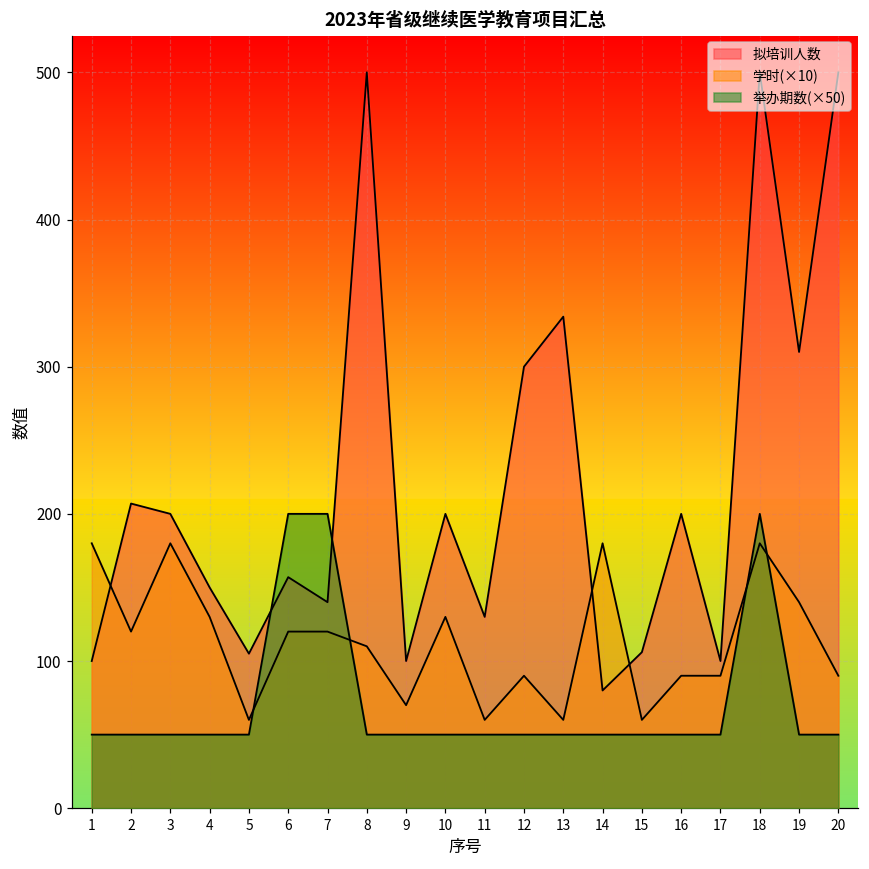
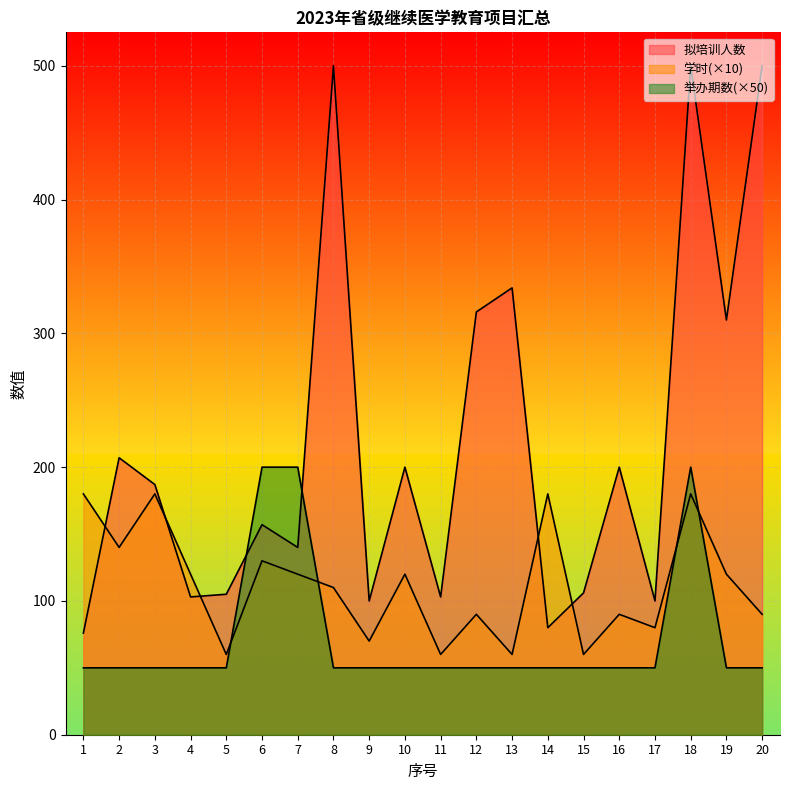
  {
    "拟培训人数": {
-     "1": 100,
+     "1": 76,
      "2": 207,
-     "3": 200,
-     "4": 150,
+     "3": 187,
+     "4": 103,
      "5": 105,
      "6": 157,
      "7": 140,
      "8": 500,
      "9": 100,
      "10": 200,
-     "11": 130,
-     "12": 300,
+     "11": 103,
+     "12": 316,
      "13": 334,
      "14": 80,
      "15": 106,
      "16": 200,
      "17": 100,
      "19": 310
    },
    "学时(×10)": {
      "1": 180,
-     "2": 120,
+     "2": 140,
      "3": 180,
-     "4": 130,
+     "4": 120,
      "5": 60,
-     "6": 120,
+     "6": 130,
      "7": 120,
      "8": 110,
      "9": 70,
-     "10": 130,
+     "10": 120,
      "11": 60,
      "12": 90,
      "13": 60,
      "14": 180,
      "15": 60,
      "16": 90,
-     "17": 90,
+     "17": 80,
      "18": 180,
-     "19": 140,
+     "19": 120,
      "20": 90
    },
    "举办期数(×50)": {
      "1": 50,
      "2": 50,
      "3": 50,
      "4": 50,
      "5": 50,
      "6": 200,
      "7": 200,
      "8": 50,
      "9": 50,
      "10": 50,
      "11": 50,
      "12": 50,
      "13": 50,
      "14": 50,
      "15": 50,
      "16": 50,
      "17": 50,
      "18": 200,
      "19": 50,
      "20": 50
    }
  }
